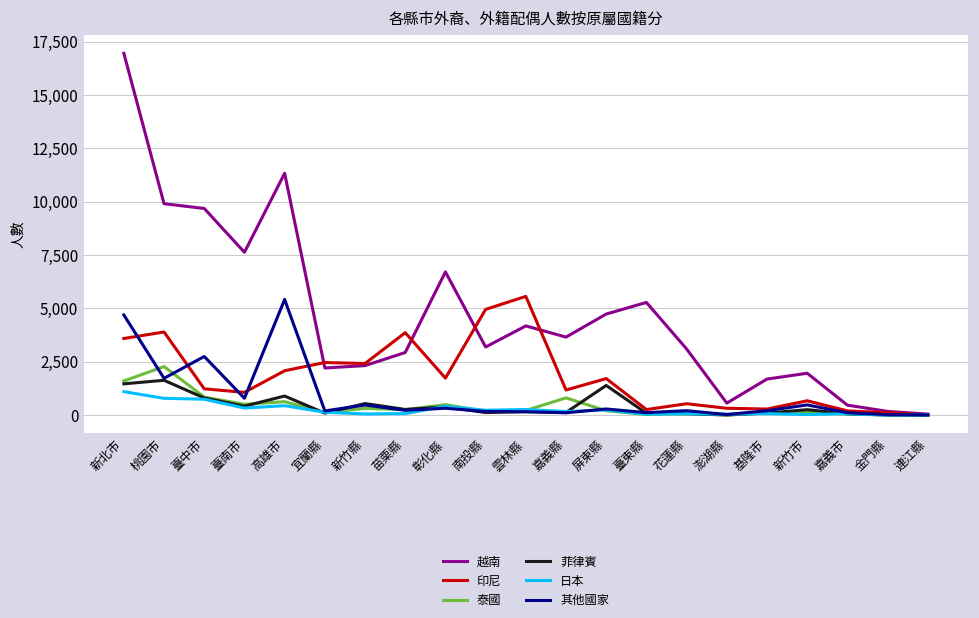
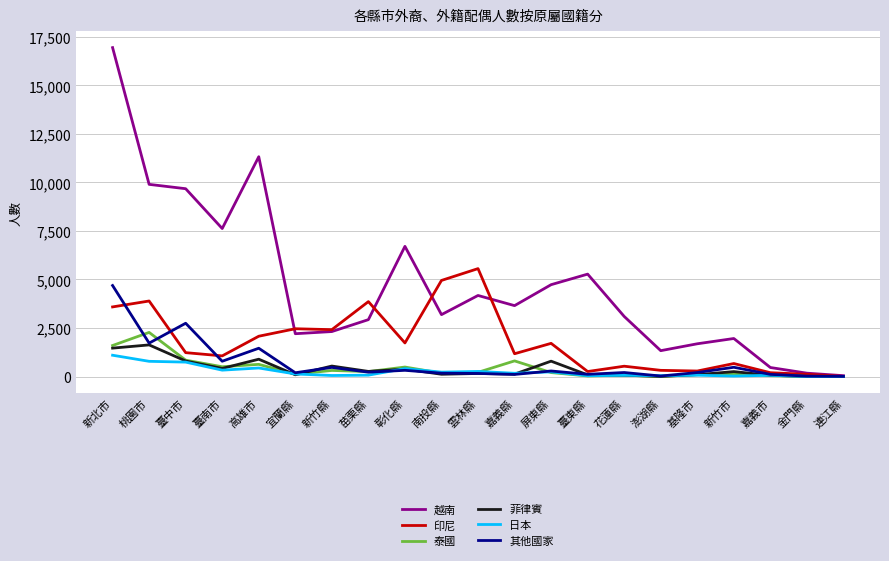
  {
    "越南": {
      "新北市": "17,000",
      "桃園市": "9,900",
      "臺中市": "9,700",
      "臺南市": "7,600",
      "高雄市": "11,300",
      "宜蘭縣": "2,200",
      "苗栗縣": "2,900",
      "彰化縣": "6,700",
      "南投縣": "3,200",
      "雲林縣": "4,200",
      "嘉義縣": "3,700",
      "屏東縣": "4,700",
      "臺東縣": "5,300",
      "花蓮縣": "3,100",
-     "澎湖縣": "600",
+     "澎湖縣": "1,300",
      "基隆市": "1,700",
      "新竹市": "2,000",
      "嘉義市": "500"
    },
    "印尼": {
      "新北市": "3,600",
      "桃園市": "3,900",
      "臺中市": "1,200",
      "臺南市": "1,100",
      "高雄市": "2,100",
      "宜蘭縣": "2,500",
      "苗栗縣": "3,900",
      "彰化縣": "1,700",
      "南投縣": "5,000",
      "雲林縣": "5,600",
      "嘉義縣": "1,200",
      "屏東縣": "1,700",
      "臺東縣": "300",
      "花蓮縣": "500",
      "澎湖縣": "300",
      "新竹市": "700"
    },
    "泰國": {
      "新北市": "1,600",
      "桃園市": "2,300",
      "高雄市": "600",
      "新竹縣": "300",
      "嘉義縣": "800"
    },
    "菲律賓": {
      "新北市": "1,500",
      "高雄市": "900",
-     "屏東縣": "1,400"
+     "屏東縣": "800"
    },
    "日本": {
      "新北市": "1,100",
      "桃園市": "800",
      "高雄市": "400",
      "新竹縣": "100",
      "苗栗縣": "100"
    },
    "其他國家": {
      "新北市": "4,700",
      "臺中市": "2,700",
      "臺南市": "800",
-     "高雄市": "5,400",
+     "高雄市": "1,500",
      "花蓮縣": "200",
      "新竹市": "500"
    }
  }
